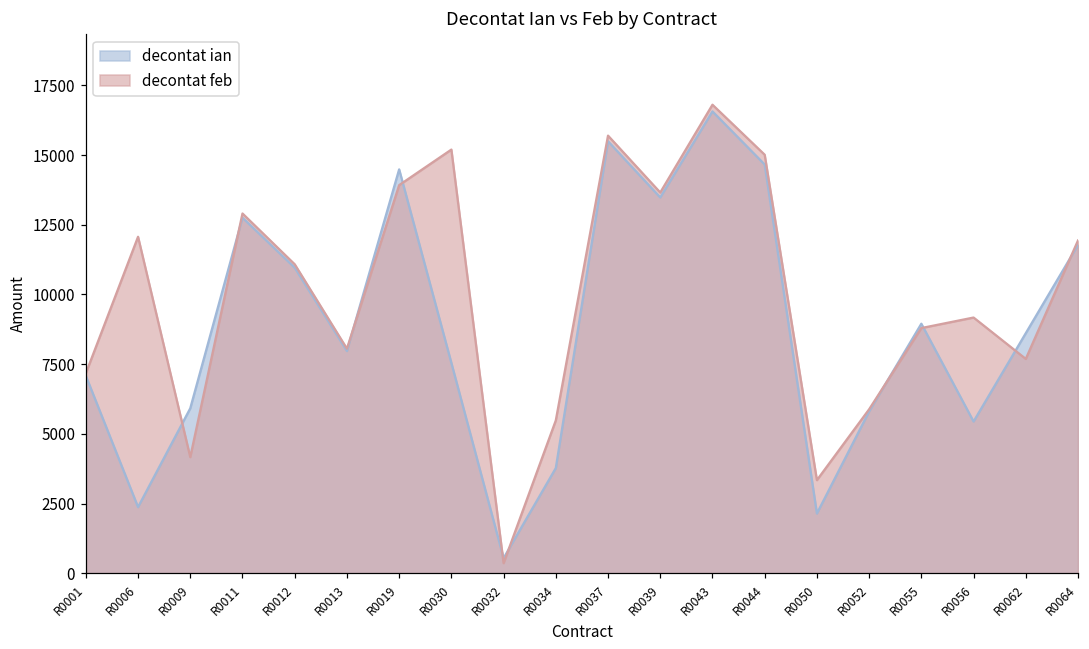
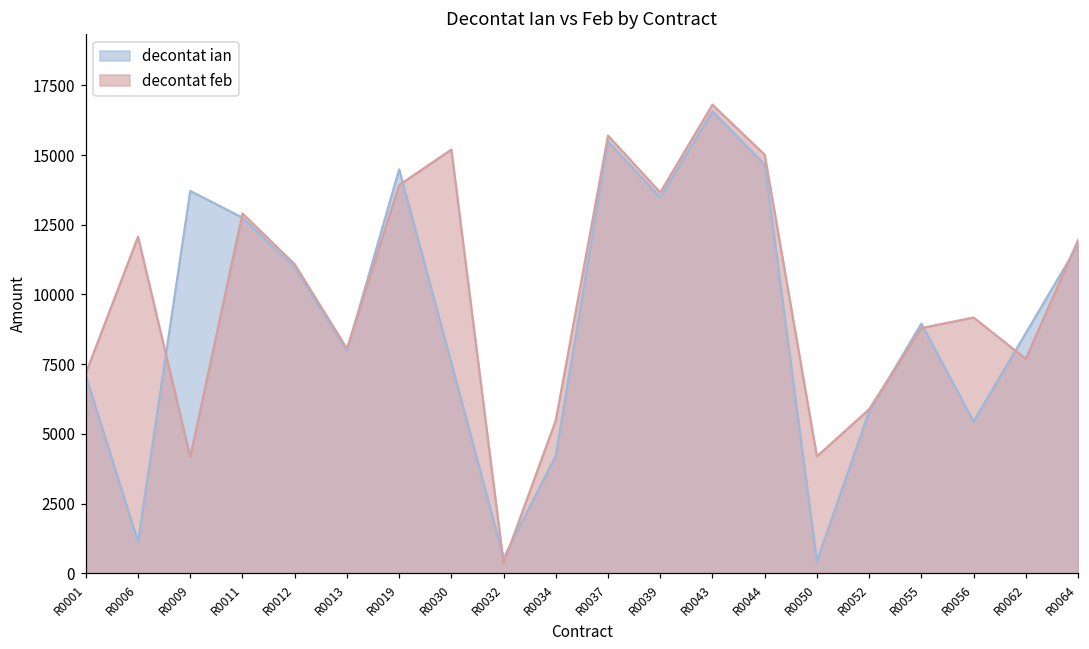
  {
    "decontat ian": {
-     "R0006": 2400,
-     "R0009": 5900,
+     "R0006": 1100,
+     "R0009": 13700,
      "R0011": 12800,
      "R0012": 11000,
      "R0019": 14500,
      "R0030": 7500,
      "R0032": 500,
-     "R0034": 3800,
+     "R0034": 4200,
      "R0037": 15500,
      "R0039": 13500,
      "R0043": 16600,
      "R0044": 14700,
-     "R0050": 2100,
+     "R0050": 400,
      "R0055": 9000,
      "R0056": 5400,
      "R0062": 8600,
      "R0064": 11800
    },
    "decontat feb": {
      "R0006": 12100,
      "R0009": 4200,
      "R0011": 12900,
      "R0012": 11100,
      "R0019": 13900,
      "R0030": 15200,
      "R0032": 400,
      "R0034": 5500,
      "R0037": 15700,
      "R0039": 13700,
      "R0043": 16800,
      "R0044": 15000,
-     "R0050": 3300,
+     "R0050": 4200,
      "R0055": 8800,
      "R0056": 9200,
      "R0062": 7700,
      "R0064": 11900
    }
  }
